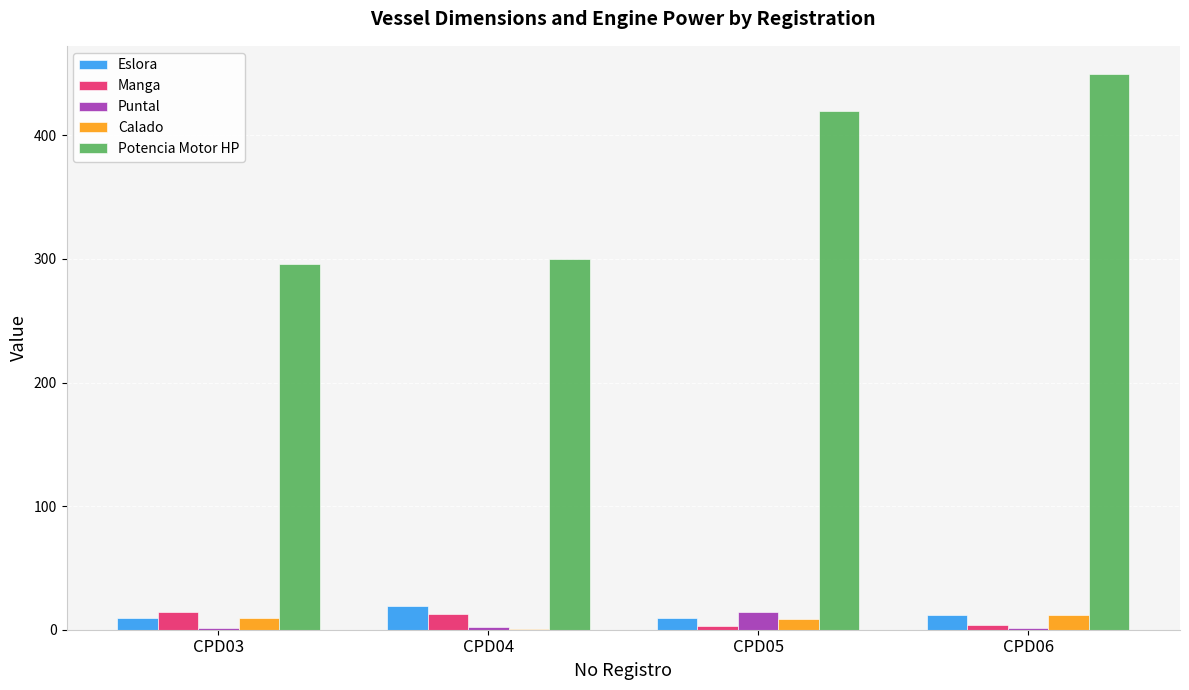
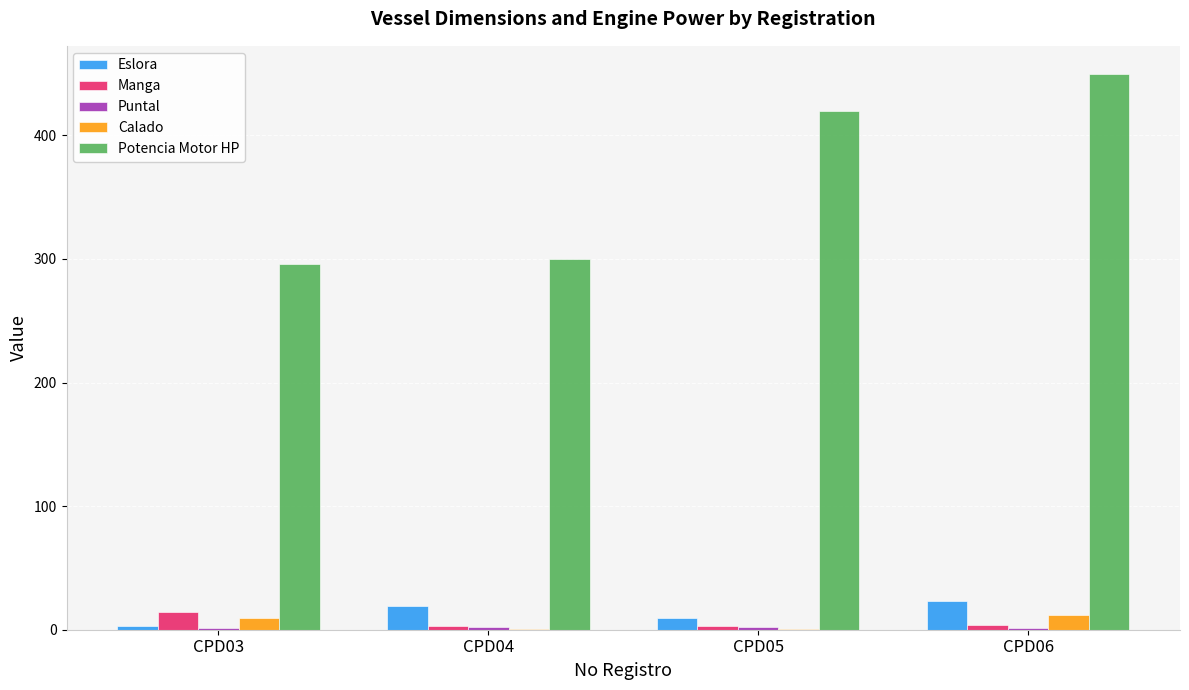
  {
    "Eslora": {
-     "CPD03": 10,
+     "CPD03": 3,
      "CPD04": 20,
      "CPD05": 9,
-     "CPD06": 12
+     "CPD06": 23
    },
    "Manga": {
      "CPD03": 15,
-     "CPD04": 13,
+     "CPD04": 3,
      "CPD05": 3,
      "CPD06": 4
    },
    "Puntal": {
      "CPD04": 2,
-     "CPD05": 14
+     "CPD05": 2
    },
    "Calado": {
      "CPD03": 9,
-     "CPD05": 9,
+     "CPD05": 1,
      "CPD06": 12
    },
    "Potencia Motor HP": {
      "CPD03": 296,
      "CPD04": 300,
      "CPD05": 420,
      "CPD06": 450
    }
  }
